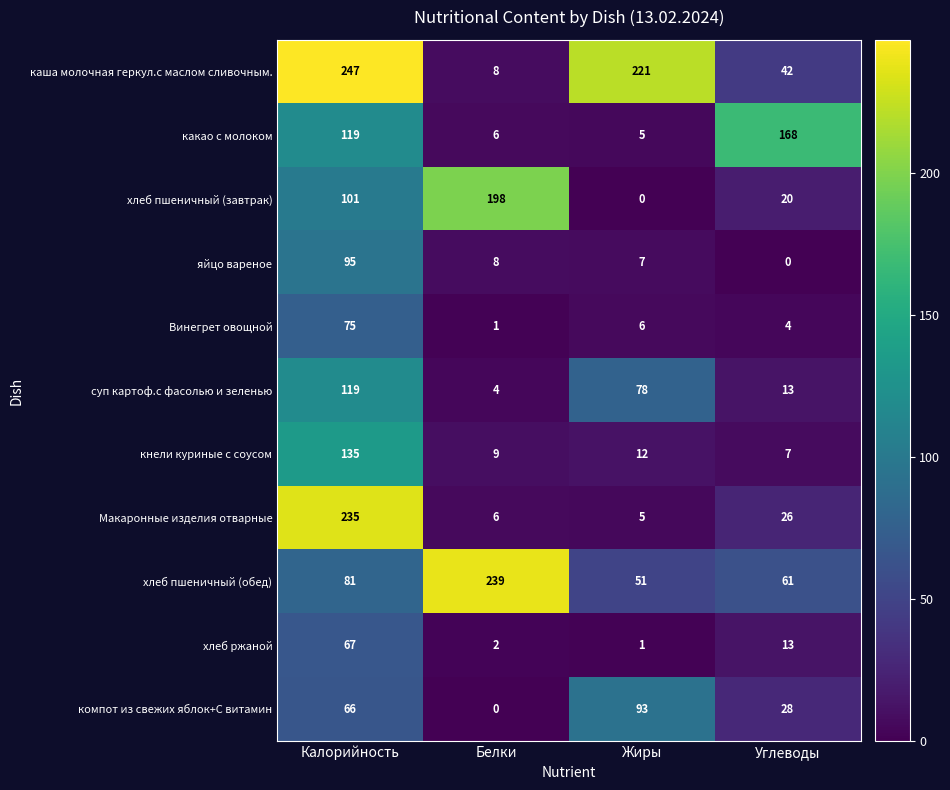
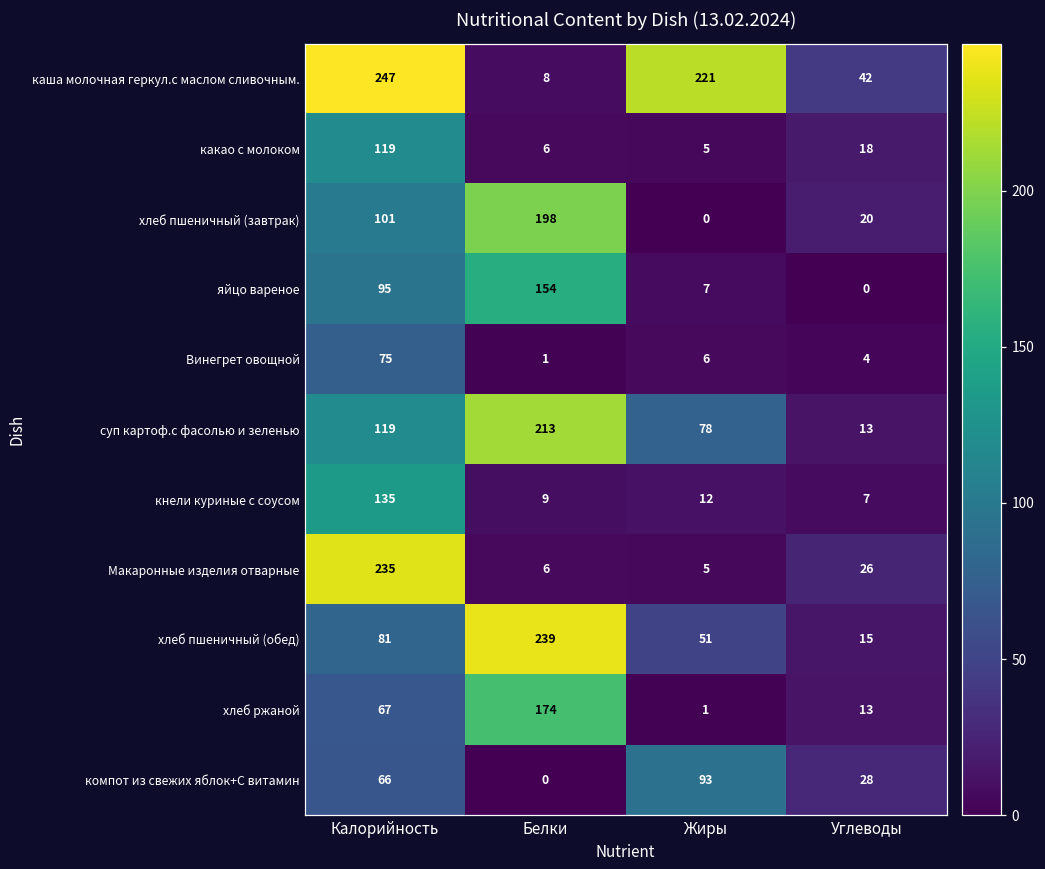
  {
    "каша молочная геркул.с маслом сливочным.": {
      "Калорийность": 247,
      "Белки": 8,
      "Жиры": 221,
      "Углеводы": 42
    },
    "какао с молоком": {
      "Калорийность": 119,
      "Белки": 6,
      "Жиры": 5,
-     "Углеводы": 168
+     "Углеводы": 18
    },
    "хлеб пшеничный (завтрак)": {
      "Калорийность": 101,
      "Белки": 198,
      "Жиры": 0,
      "Углеводы": 20
    },
    "яйцо вареное": {
      "Калорийность": 95,
-     "Белки": 8,
+     "Белки": 154,
      "Жиры": 7,
      "Углеводы": 0
    },
    "Винегрет овощной": {
      "Калорийность": 75,
      "Белки": 1,
      "Жиры": 6,
      "Углеводы": 4
    },
    "суп картоф.с фасолью и зеленью": {
      "Калорийность": 119,
-     "Белки": 4,
+     "Белки": 213,
      "Жиры": 78,
      "Углеводы": 13
    },
    "кнели куриные с соусом": {
      "Калорийность": 135,
      "Белки": 9,
      "Жиры": 12,
      "Углеводы": 7
    },
    "Макаронные изделия отварные": {
      "Калорийность": 235,
      "Белки": 6,
      "Жиры": 5,
      "Углеводы": 26
    },
    "хлеб пшеничный (обед)": {
      "Калорийность": 81,
      "Белки": 239,
      "Жиры": 51,
-     "Углеводы": 61
+     "Углеводы": 15
    },
    "хлеб ржаной": {
      "Калорийность": 67,
-     "Белки": 2,
+     "Белки": 174,
      "Жиры": 1,
      "Углеводы": 13
    },
    "компот из свежих яблок+С витамин": {
      "Калорийность": 66,
      "Белки": 0,
      "Жиры": 93,
      "Углеводы": 28
    }
  }
